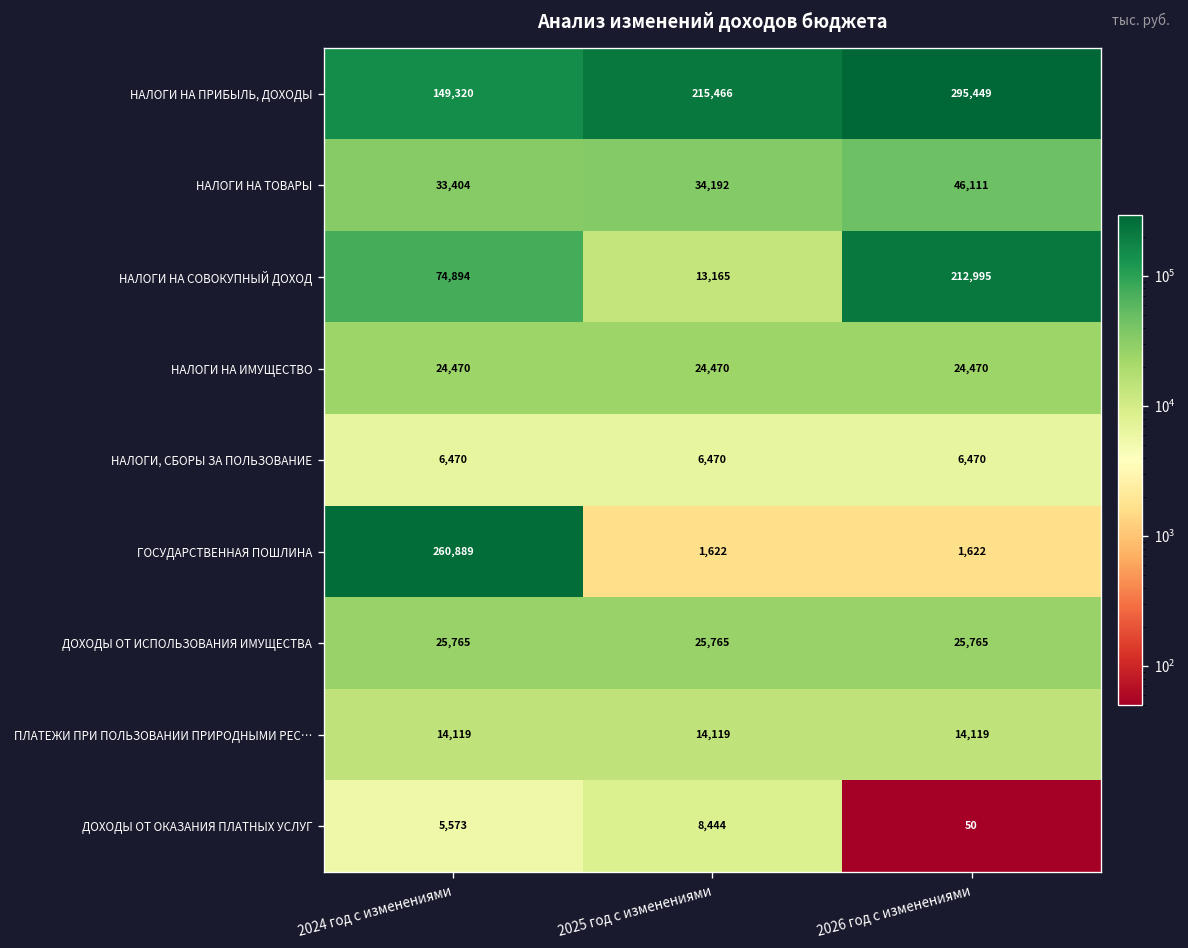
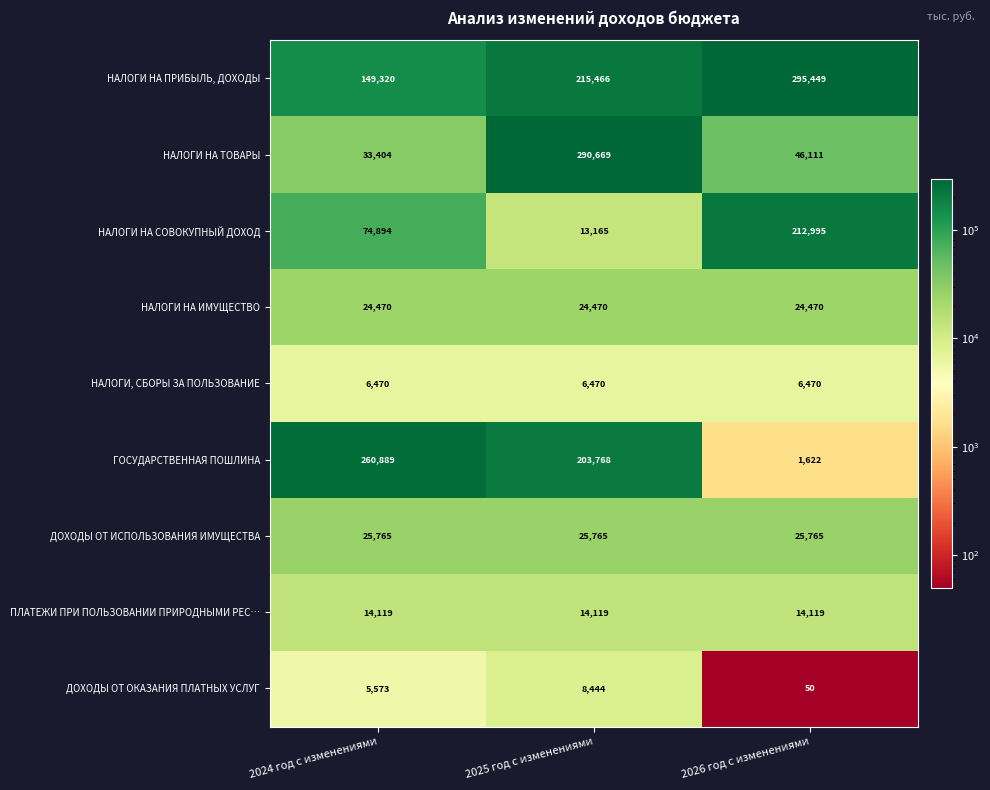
  {
    "НАЛОГИ НА ПРИБЫЛЬ, ДОХОДЫ": {
      "2024 год с изменениями": "149,320",
      "2025 год с изменениями": "215,466",
      "2026 год с изменениями": "295,449"
    },
    "НАЛОГИ НА ТОВАРЫ": {
      "2024 год с изменениями": "33,404",
-     "2025 год с изменениями": "34,192",
+     "2025 год с изменениями": "290,669",
      "2026 год с изменениями": "46,111"
    },
    "НАЛОГИ НА СОВОКУПНЫЙ ДОХОД": {
      "2024 год с изменениями": "74,894",
      "2025 год с изменениями": "13,165",
      "2026 год с изменениями": "212,995"
    },
    "НАЛОГИ НА ИМУЩЕСТВО": {
      "2024 год с изменениями": "24,470",
      "2025 год с изменениями": "24,470",
      "2026 год с изменениями": "24,470"
    },
    "НАЛОГИ, СБОРЫ ЗА ПОЛЬЗОВАНИЕ": {
      "2024 год с изменениями": "6,470",
      "2025 год с изменениями": "6,470",
      "2026 год с изменениями": "6,470"
    },
    "ГОСУДАРСТВЕННАЯ ПОШЛИНА": {
      "2024 год с изменениями": "260,889",
-     "2025 год с изменениями": "1,622",
+     "2025 год с изменениями": "203,768",
      "2026 год с изменениями": "1,622"
    },
    "ДОХОДЫ ОТ ИСПОЛЬЗОВАНИЯ ИМУЩЕСТВА": {
      "2024 год с изменениями": "25,765",
      "2025 год с изменениями": "25,765",
      "2026 год с изменениями": "25,765"
    },
    "ПЛАТЕЖИ ПРИ ПОЛЬЗОВАНИИ ПРИРОДНЫМИ РЕС…": {
      "2024 год с изменениями": "14,119",
      "2025 год с изменениями": "14,119",
      "2026 год с изменениями": "14,119"
    },
    "ДОХОДЫ ОТ ОКАЗАНИЯ ПЛАТНЫХ УСЛУГ": {
      "2024 год с изменениями": "5,573",
      "2025 год с изменениями": "8,444",
      "2026 год с изменениями": "50"
    }
  }
